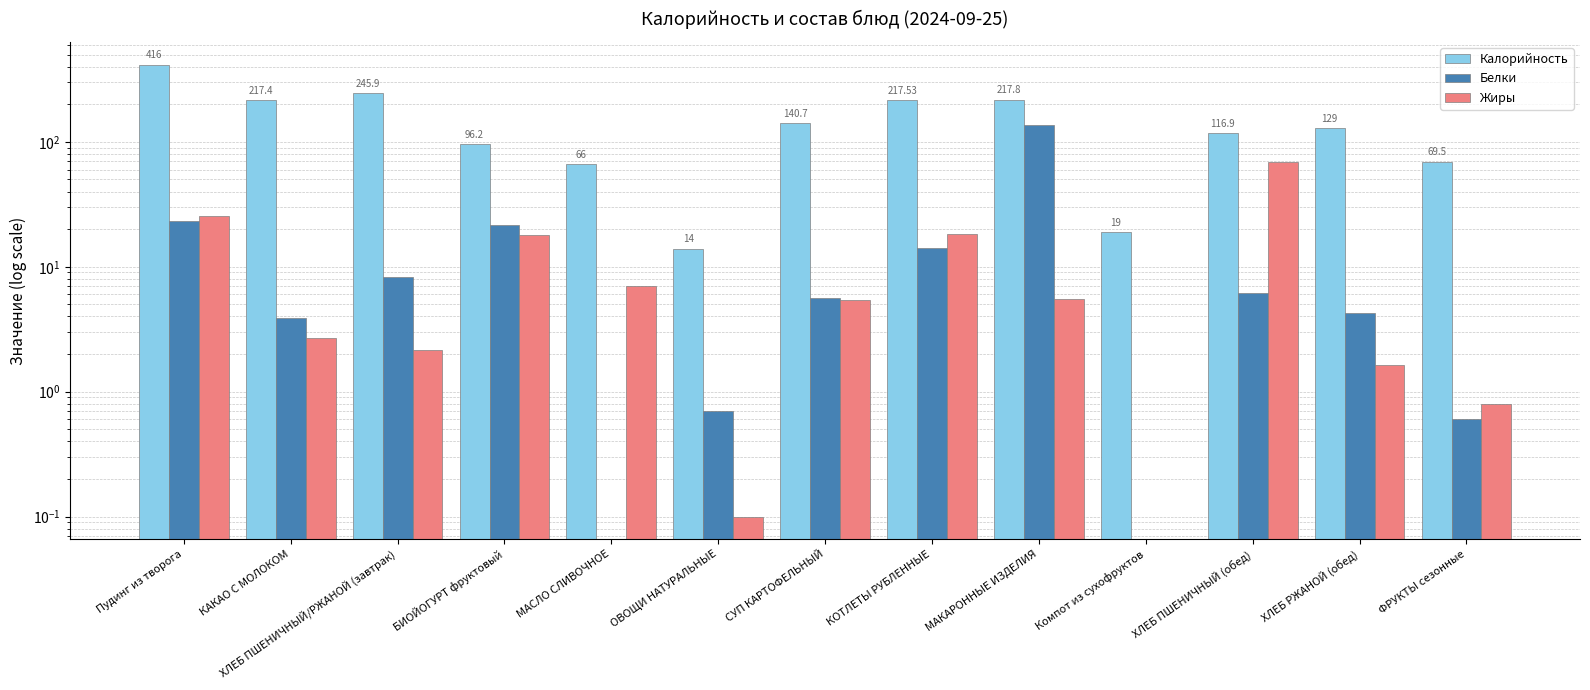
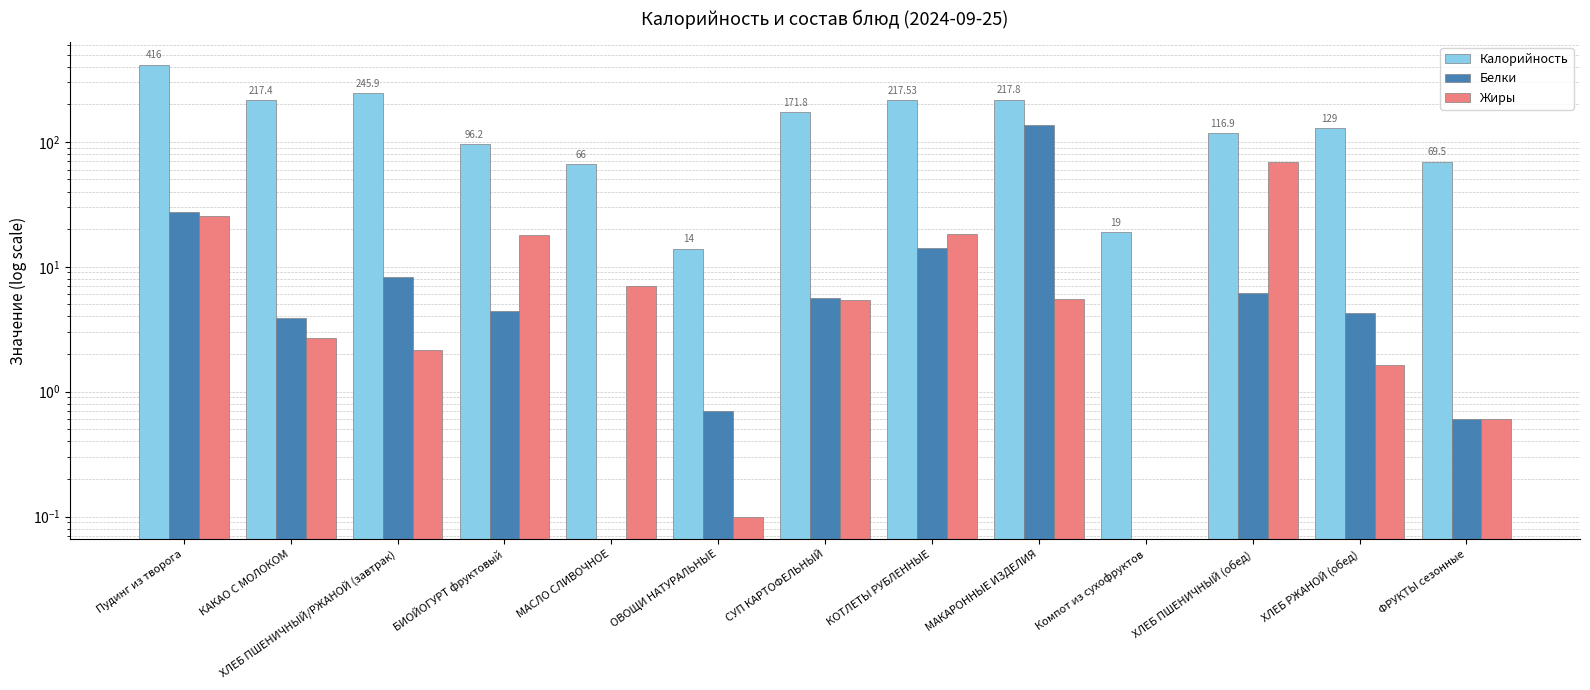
  {
    "Калорийность": {
      "Пудинг из творога": 416,
      "КАКАО С МОЛОКОМ": 217.4,
      "ХЛЕБ ПШЕНИЧНЫЙ/РЖАНОЙ (завтрак)": 245.9,
      "БИОЙОГУРТ фруктовый": 96.2,
      "МАСЛО СЛИВОЧНОЕ": 66,
      "ОВОЩИ НАТУРАЛЬНЫЕ": 14,
-     "СУП КАРТОФЕЛЬНЫЙ": 140.7,
+     "СУП КАРТОФЕЛЬНЫЙ": 171.8,
      "КОТЛЕТЫ РУБЛЕННЫЕ": 217.53,
      "МАКАРОННЫЕ ИЗДЕЛИЯ": 217.8,
      "Компот из сухофруктов": 19,
      "ХЛЕБ ПШЕНИЧНЫЙ (обед)": 116.9,
      "ХЛЕБ РЖАНОЙ (обед)": 129,
      "ФРУКТЫ сезонные": 69.5
    },
    "Белки": {
-     "Пудинг из творога": 23,
+     "Пудинг из творога": 27,
      "КАКАО С МОЛОКОМ": 3.9,
      "ХЛЕБ ПШЕНИЧНЫЙ/РЖАНОЙ (завтрак)": 8,
-     "БИОЙОГУРТ фруктовый": 22,
+     "БИОЙОГУРТ фруктовый": 4.4,
      "ОВОЩИ НАТУРАЛЬНЫЕ": 0.7,
      "СУП КАРТОФЕЛЬНЫЙ": 6,
      "КОТЛЕТЫ РУБЛЕННЫЕ": 14,
      "МАКАРОННЫЕ ИЗДЕЛИЯ": 140,
      "ХЛЕБ ПШЕНИЧНЫЙ (обед)": 6,
      "ХЛЕБ РЖАНОЙ (обед)": 4.3,
      "ФРУКТЫ сезонные": 0.6
    },
    "Жиры": {
      "Пудинг из творога": 25,
      "КАКАО С МОЛОКОМ": 2.7,
      "ХЛЕБ ПШЕНИЧНЫЙ/РЖАНОЙ (завтрак)": 2.2,
      "БИОЙОГУРТ фруктовый": 18,
      "МАСЛО СЛИВОЧНОЕ": 7,
      "ОВОЩИ НАТУРАЛЬНЫЕ": 0.1,
      "СУП КАРТОФЕЛЬНЫЙ": 5.4,
      "КОТЛЕТЫ РУБЛЕННЫЕ": 18,
      "МАКАРОННЫЕ ИЗДЕЛИЯ": 6,
      "ХЛЕБ ПШЕНИЧНЫЙ (обед)": 70,
      "ХЛЕБ РЖАНОЙ (обед)": 1.7,
-     "ФРУКТЫ сезонные": 0.8
+     "ФРУКТЫ сезонные": 0.6
    }
  }
